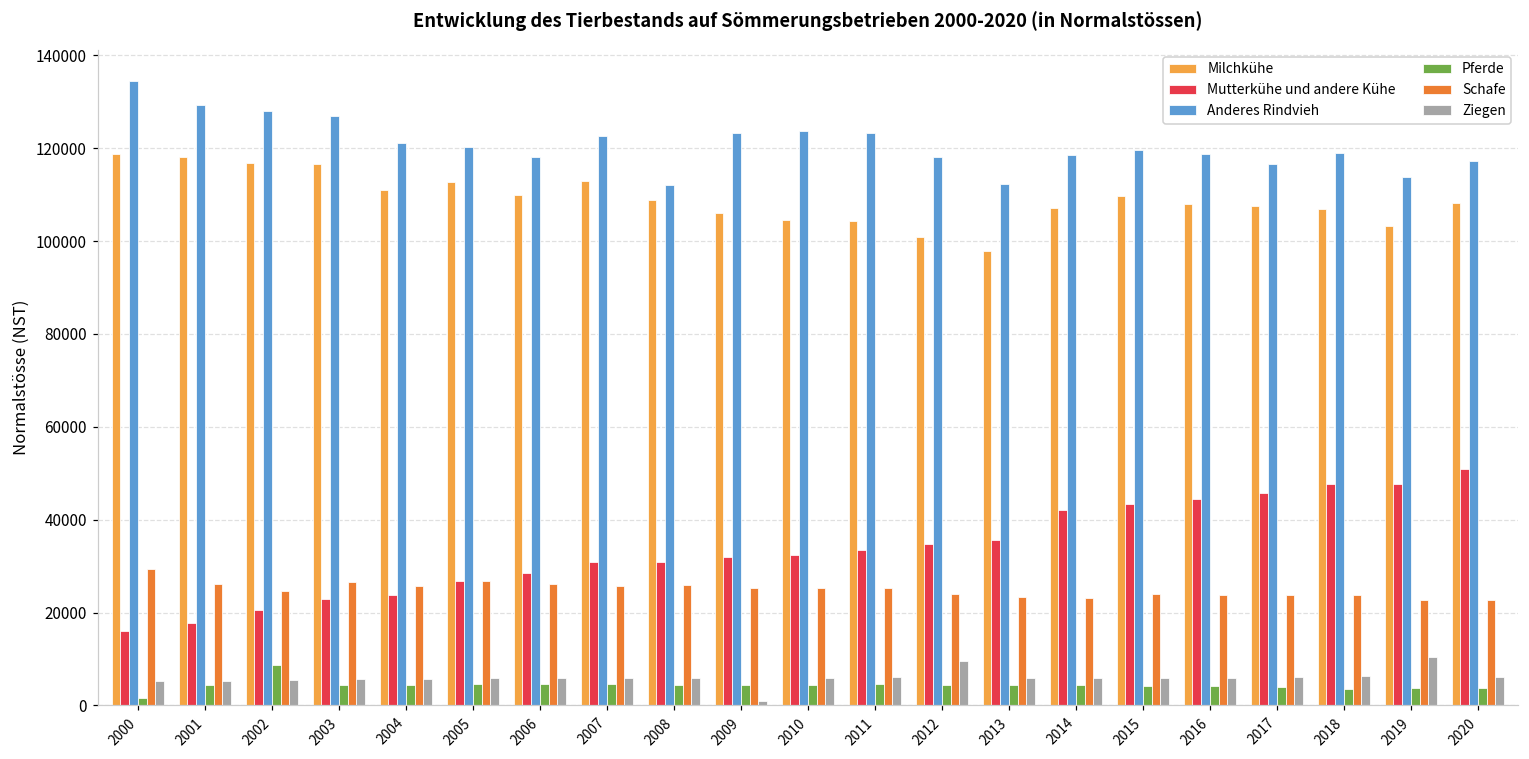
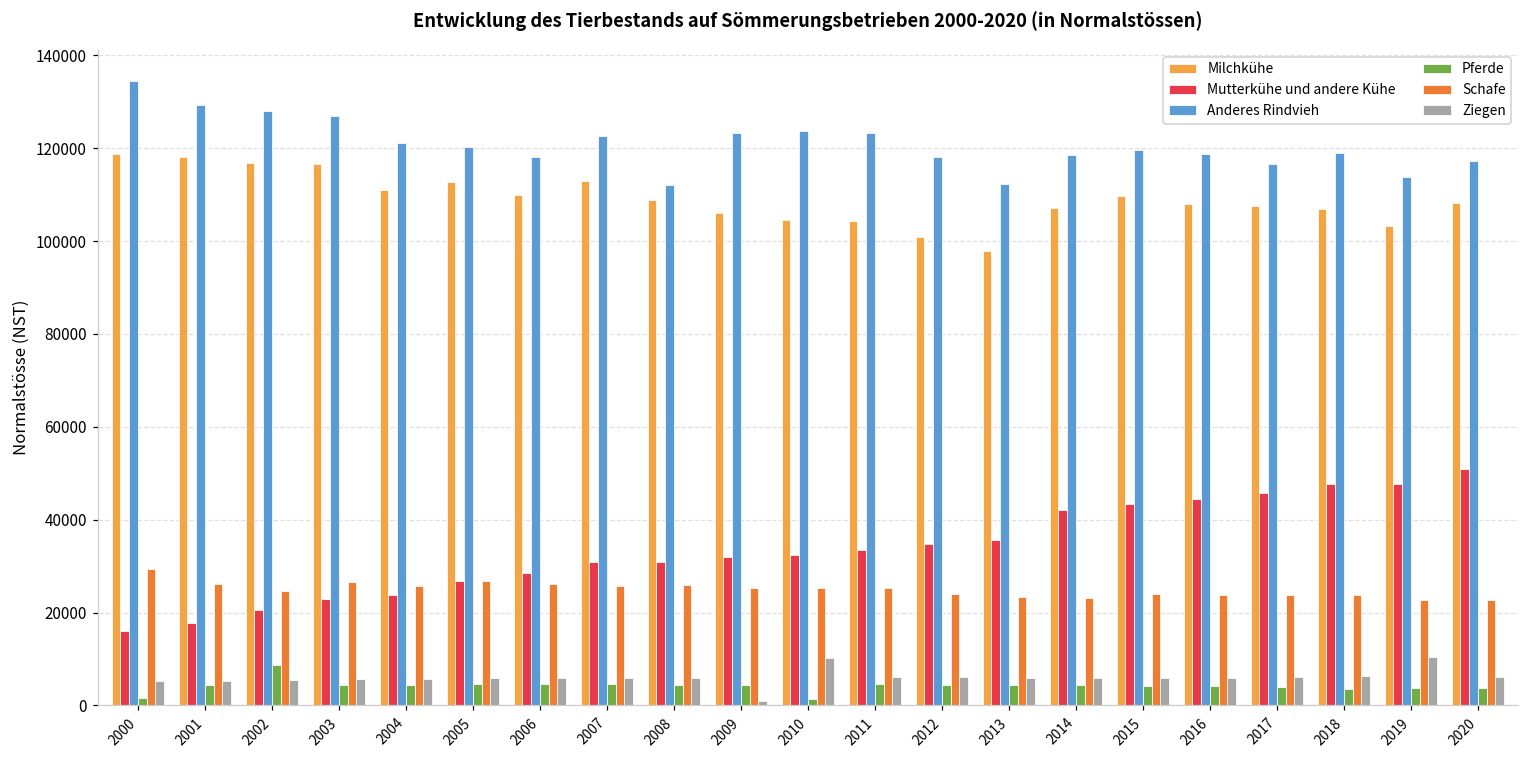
  {
    "Mutterkühe und andere Kühe": {
      "2000": 16000,
      "2001": 18000,
      "2002": 20000,
      "2003": 23000,
      "2004": 24000,
      "2005": 27000,
      "2006": 29000,
      "2007": 31000,
      "2008": 31000,
      "2009": 32000,
      "2010": 32000,
      "2011": 34000,
      "2012": 35000,
      "2013": 36000,
      "2014": 42000,
      "2015": 43000,
      "2016": 44000,
      "2017": 46000,
      "2018": 48000,
      "2019": 48000,
      "2020": 51000
    },
    "Anderes Rindvieh": {
      "2000": 134000,
      "2001": 129000,
      "2002": 128000,
      "2003": 127000,
      "2004": 121000,
      "2005": 120000,
      "2006": 118000,
      "2007": 123000,
      "2008": 112000,
      "2009": 123000,
      "2010": 124000,
      "2011": 123000,
      "2012": 118000,
      "2013": 112000,
      "2014": 119000,
      "2015": 120000,
      "2016": 119000,
      "2017": 117000,
      "2018": 119000,
      "2019": 114000,
      "2020": 117000
    },
    "Pferde": {
      "2000": 2000,
      "2001": 4000,
      "2002": 9000,
      "2003": 4000,
      "2004": 4000,
      "2005": 5000,
      "2006": 5000,
      "2007": 5000,
      "2008": 4000,
      "2009": 4000,
-     "2010": 4000,
+     "2010": 1000,
      "2011": 5000,
      "2012": 4000,
      "2013": 4000,
      "2014": 4000,
      "2015": 4000,
      "2016": 4000,
      "2017": 4000,
      "2018": 4000,
      "2019": 4000,
      "2020": 4000
    },
    "Ziegen": {
      "2000": 5000,
      "2001": 5000,
      "2002": 5000,
      "2003": 6000,
      "2004": 6000,
      "2005": 6000,
      "2006": 6000,
      "2007": 6000,
      "2008": 6000,
      "2009": 1000,
-     "2010": 6000,
+     "2010": 10000,
      "2011": 6000,
-     "2012": 10000,
+     "2012": 6000,
      "2013": 6000,
      "2014": 6000,
      "2015": 6000,
      "2016": 6000,
      "2017": 6000,
      "2018": 6000,
      "2019": 10000,
      "2020": 6000
    }
  }
